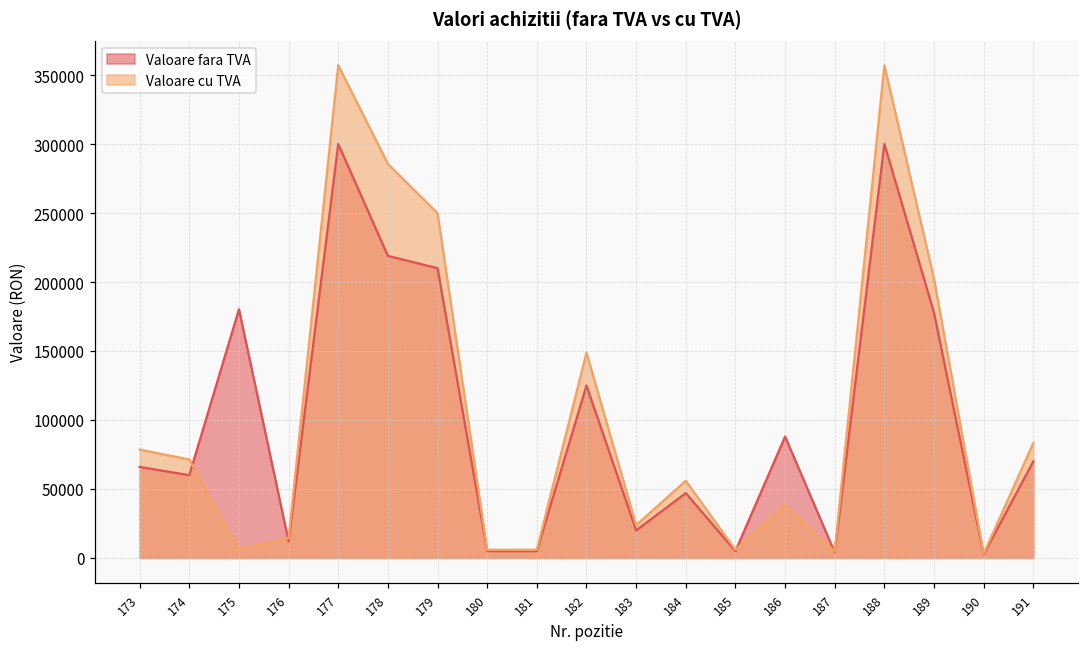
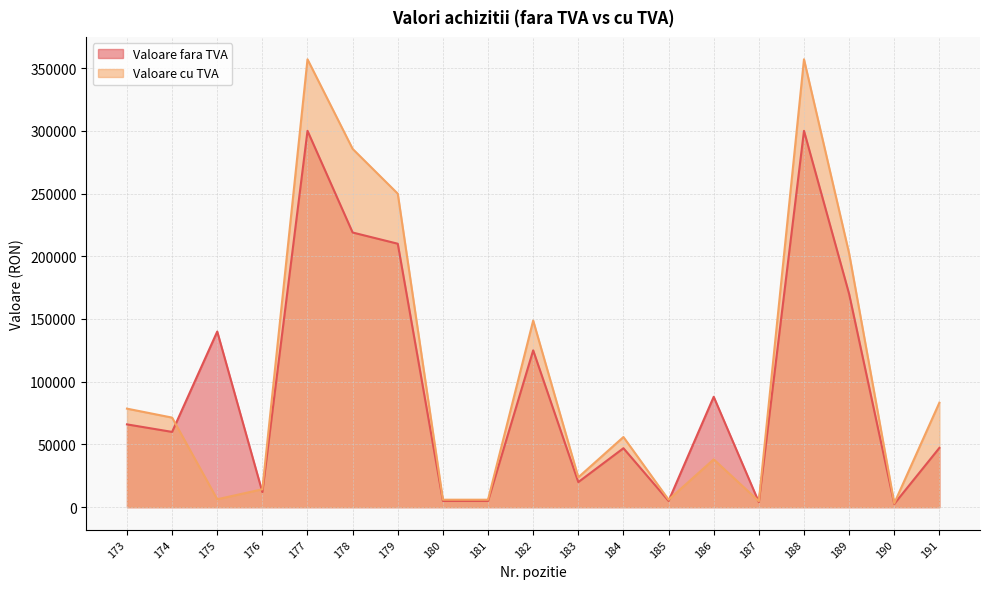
  {
    "Valoare fara TVA": {
      "173": 66000,
      "174": 60000,
-     "175": 180000,
+     "175": 140000,
      "176": 12000,
      "177": 300000,
      "178": 219000,
      "179": 210000,
      "182": 125000,
      "183": 20000,
      "184": 47000,
      "186": 88000,
      "188": 300000,
-     "189": 178000,
-     "191": 70000
+     "189": 170000,
+     "191": 47000
    },
    "Valoare cu TVA": {
      "173": 79000,
      "174": 71000,
      "175": 6000,
      "176": 14000,
      "177": 357000,
      "178": 286000,
      "179": 250000,
      "182": 149000,
      "183": 24000,
      "184": 56000,
      "186": 38000,
      "188": 357000,
      "189": 202000,
      "191": 83000
    }
  }
